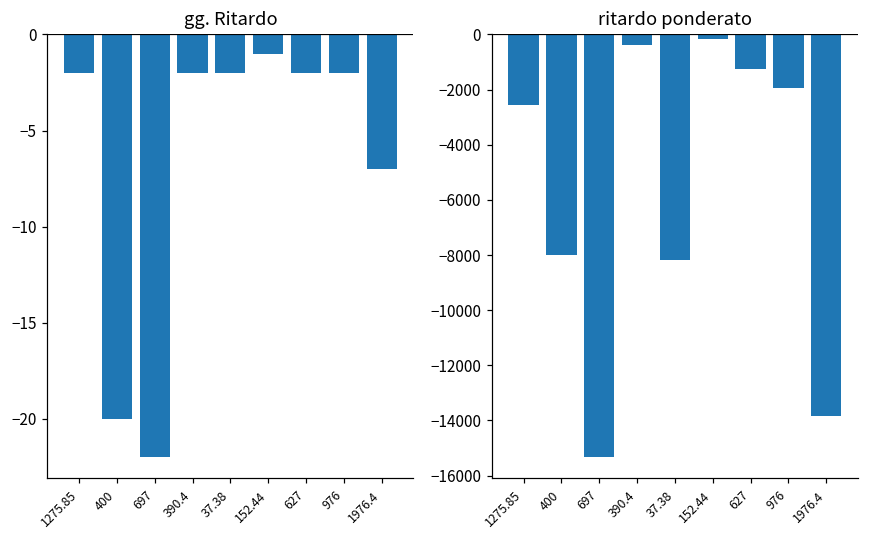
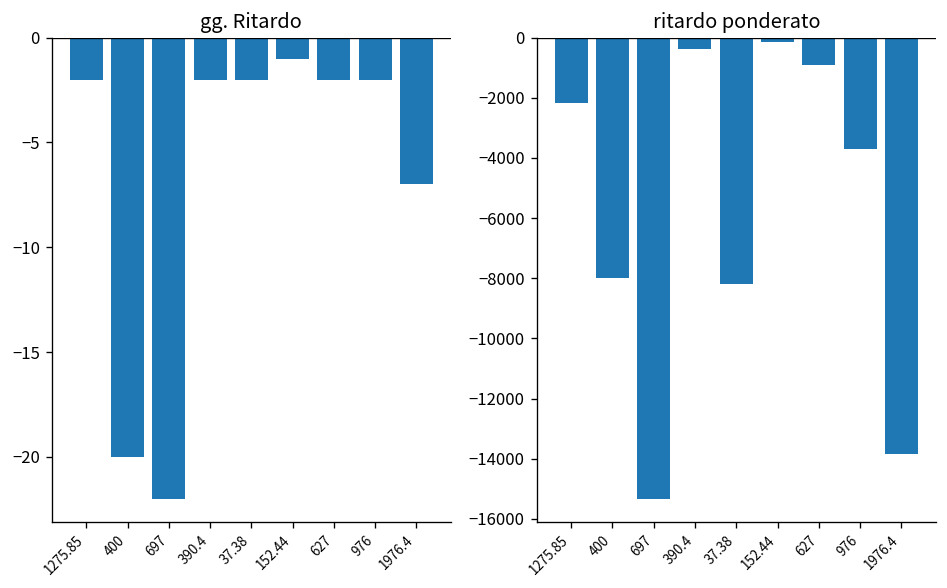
  {
    "gg. Ritardo": {
      "1275.85": -2.0,
      "400": -20.0,
      "697": -22.0,
      "390.4": -2.0,
      "37.38": -2.0,
      "152.44": -1.0,
      "627": -2.0,
      "976": -2.0,
      "1976.4": -7.0
    },
    "ritardo ponderato": {
-     "1275.85": -2600,
+     "1275.85": -2200,
      "400": -8000,
      "697": -15300,
      "390.4": -400,
      "37.38": -8200,
      "152.44": -200,
-     "627": -1300,
-     "976": -2000,
+     "627": -900,
+     "976": -3700,
      "1976.4": -13800
    }
  }
